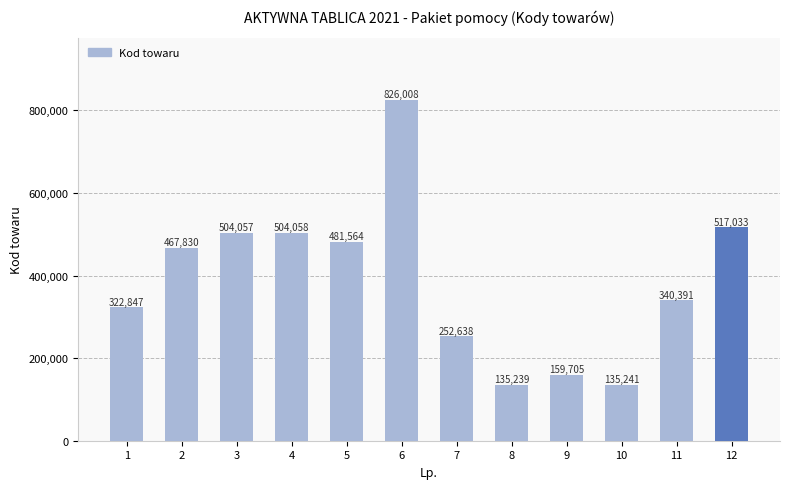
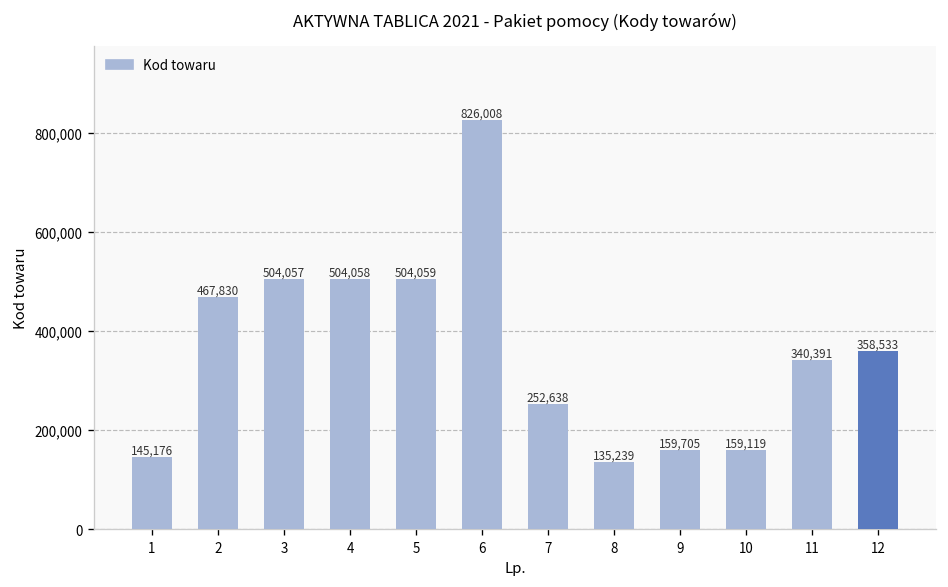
  {
-   "1": "322,847",
+   "1": "145,176",
    "2": "467,830",
    "3": "504,057",
    "4": "504,058",
-   "5": "481,564",
+   "5": "504,059",
    "6": "826,008",
    "7": "252,638",
    "8": "135,239",
    "9": "159,705",
-   "10": "135,241",
+   "10": "159,119",
    "11": "340,391",
-   "12": "517,033"
+   "12": "358,533"
  }
